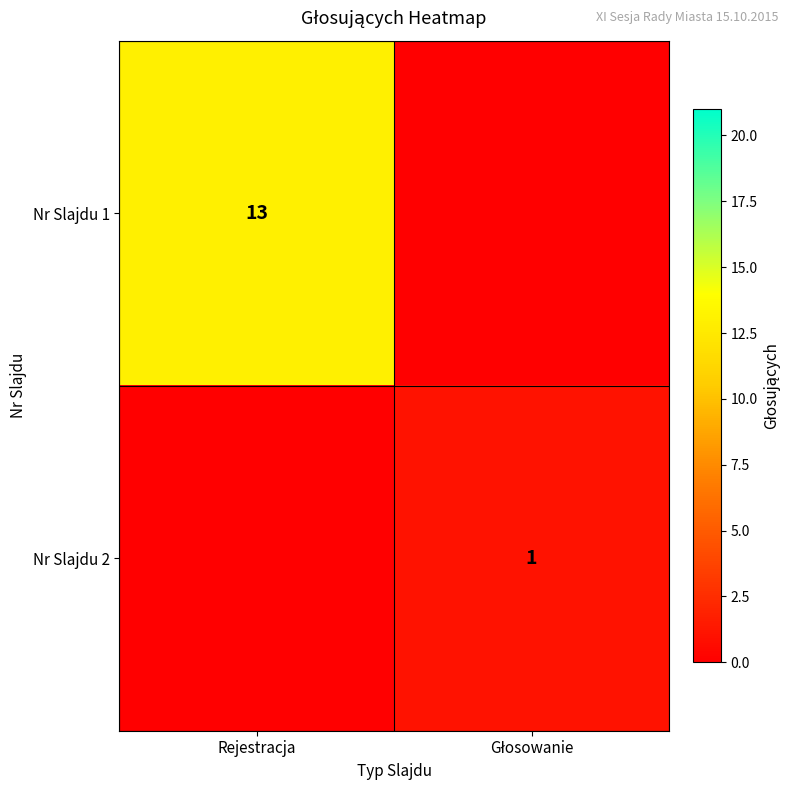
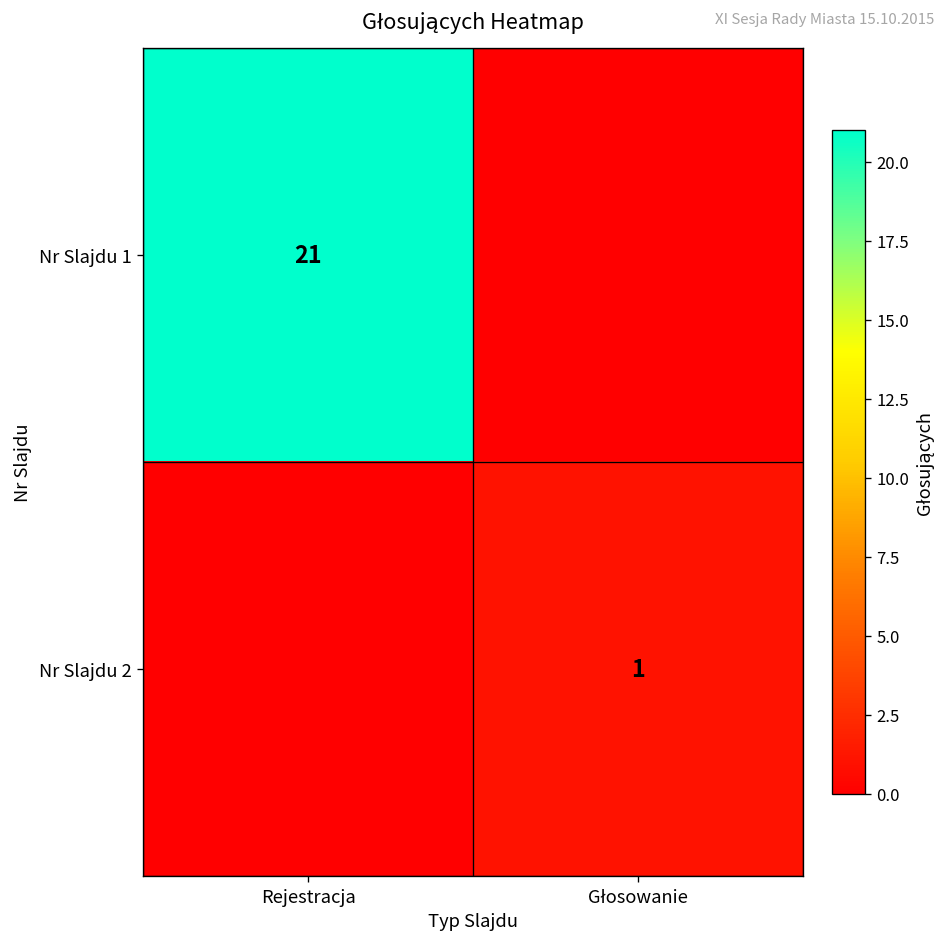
  {
    "Nr Slajdu 1": {
-     "Rejestracja": 13
+     "Rejestracja": 21
    },
    "Nr Slajdu 2": {
      "Głosowanie": 1
    }
  }
